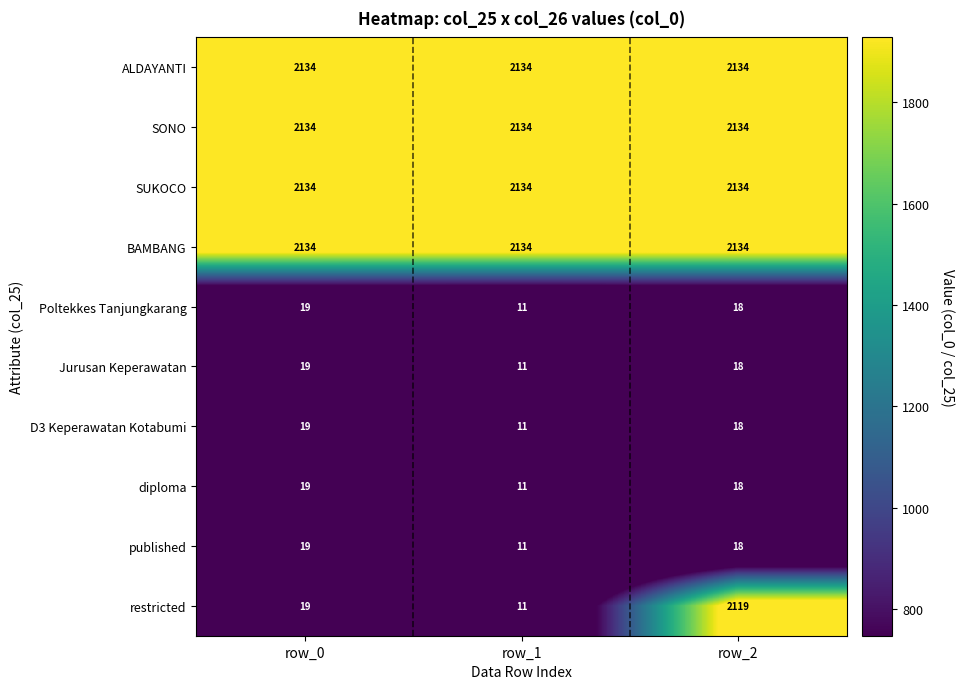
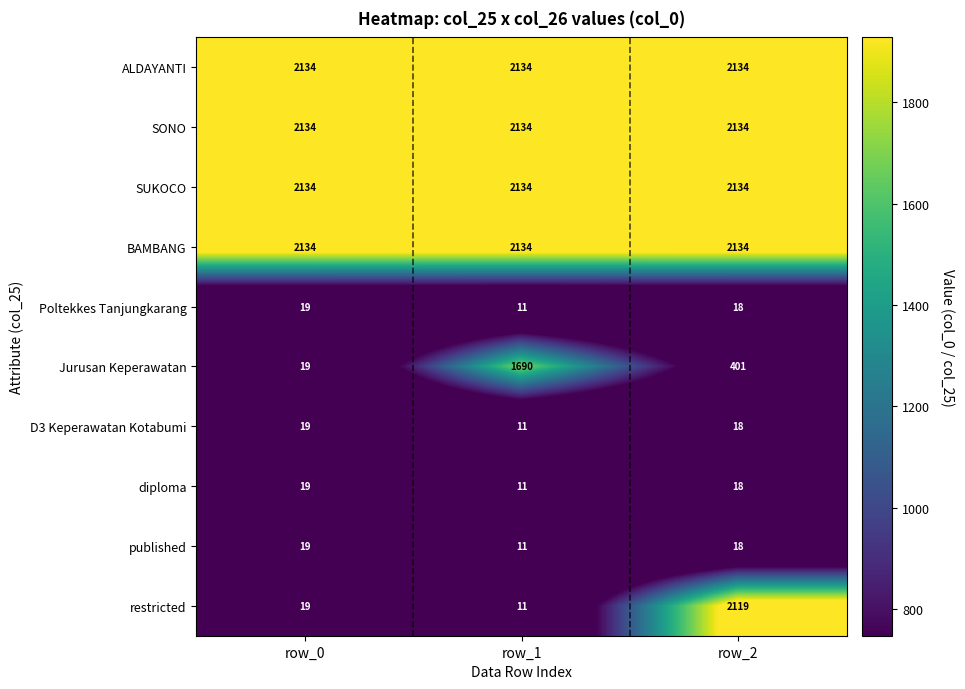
  {
    "ALDAYANTI": {
      "row_0": 2134,
      "row_1": 2134,
      "row_2": 2134
    },
    "SONO": {
      "row_0": 2134,
      "row_1": 2134,
      "row_2": 2134
    },
    "SUKOCO": {
      "row_0": 2134,
      "row_1": 2134,
      "row_2": 2134
    },
    "BAMBANG": {
      "row_0": 2134,
      "row_1": 2134,
      "row_2": 2134
    },
    "Poltekkes Tanjungkarang": {
      "row_0": 19,
      "row_1": 11,
      "row_2": 18
    },
    "Jurusan Keperawatan": {
      "row_0": 19,
-     "row_1": 11,
-     "row_2": 18
+     "row_1": 1690,
+     "row_2": 401
    },
    "D3 Keperawatan Kotabumi": {
      "row_0": 19,
      "row_1": 11,
      "row_2": 18
    },
    "diploma": {
      "row_0": 19,
      "row_1": 11,
      "row_2": 18
    },
    "published": {
      "row_0": 19,
      "row_1": 11,
      "row_2": 18
    },
    "restricted": {
      "row_0": 19,
      "row_1": 11,
      "row_2": 2119
    }
  }
